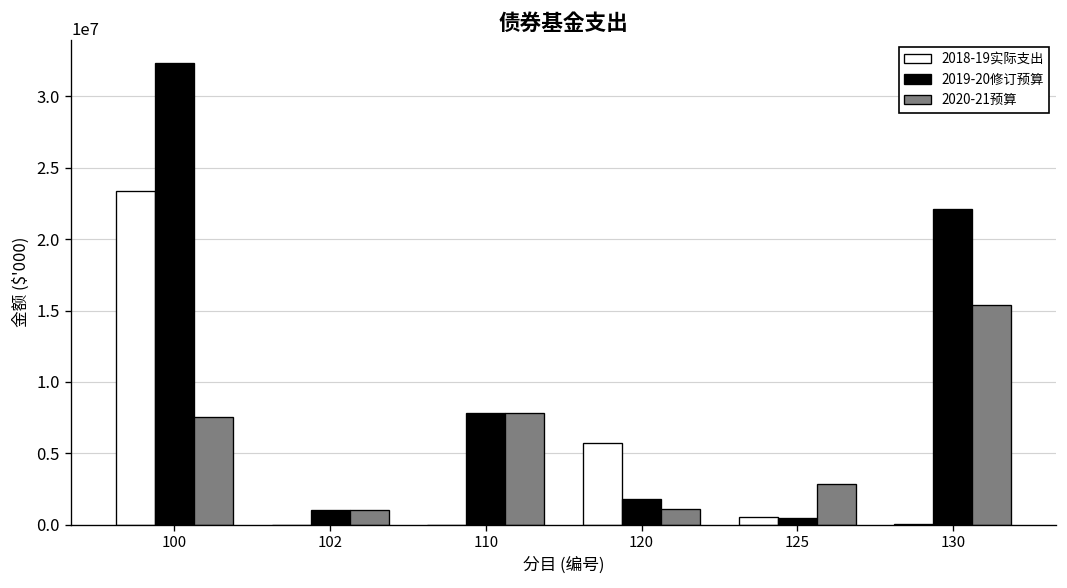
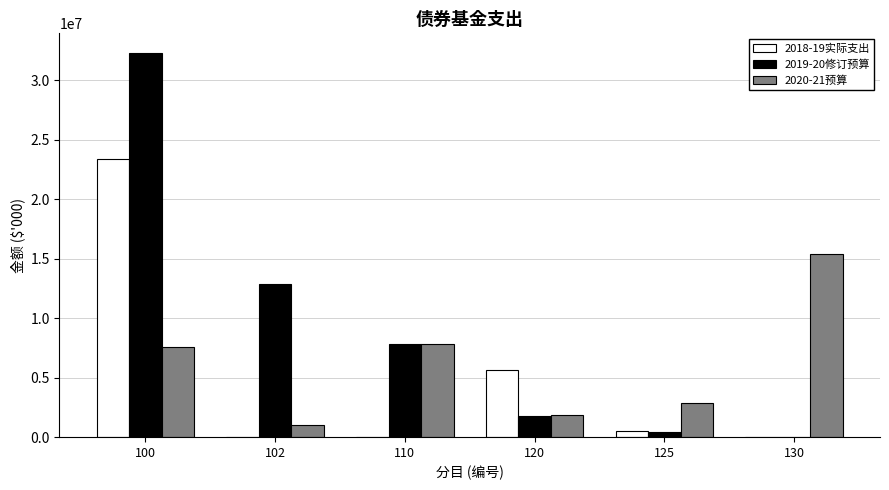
  {
    "2018-19实际支出": {
      "100": 23300000,
      "102": 0,
      "110": 0,
      "120": 5700000,
      "125": 600000
    },
    "2019-20修订预算": {
      "100": 32300000,
-     "102": 1000000,
+     "102": 12900000,
      "110": 7800000,
      "120": 1800000,
      "125": 500000,
-     "130": 22100000
+     "130": 0
    },
    "2020-21预算": {
      "100": 7600000,
      "102": 1000000,
      "110": 7800000,
-     "120": 1100000,
+     "120": 1900000,
      "125": 2900000,
      "130": 15400000
    }
  }
